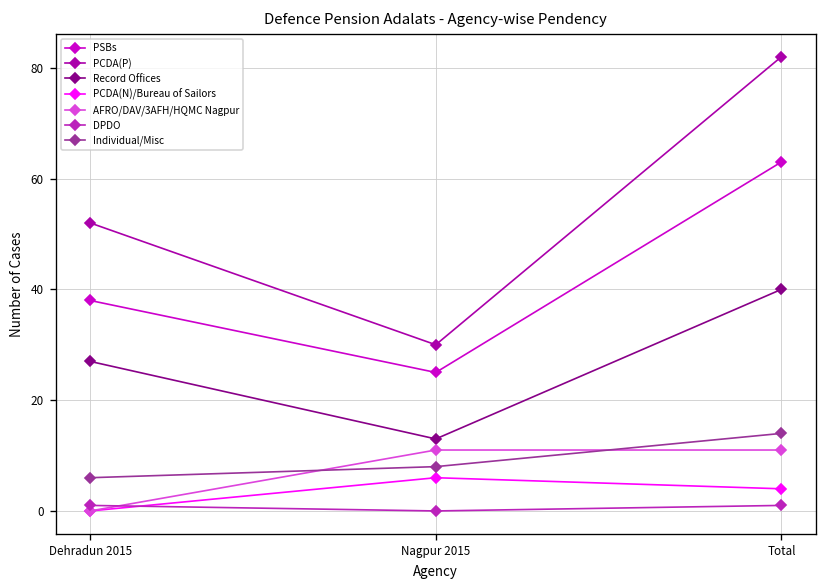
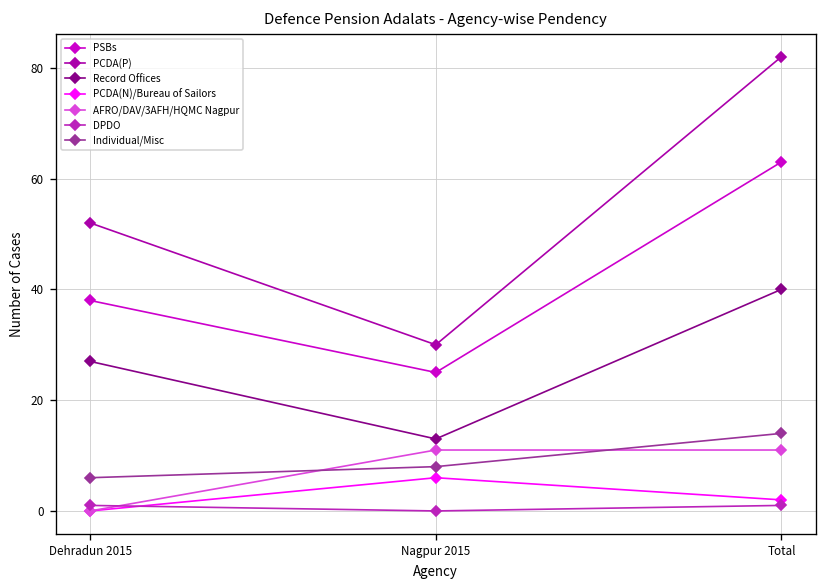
  {
    "PCDA(N)/Bureau of Sailors": {
      "Nagpur 2015": 6,
-     "Total": 4
+     "Total": 2
    }
  }
